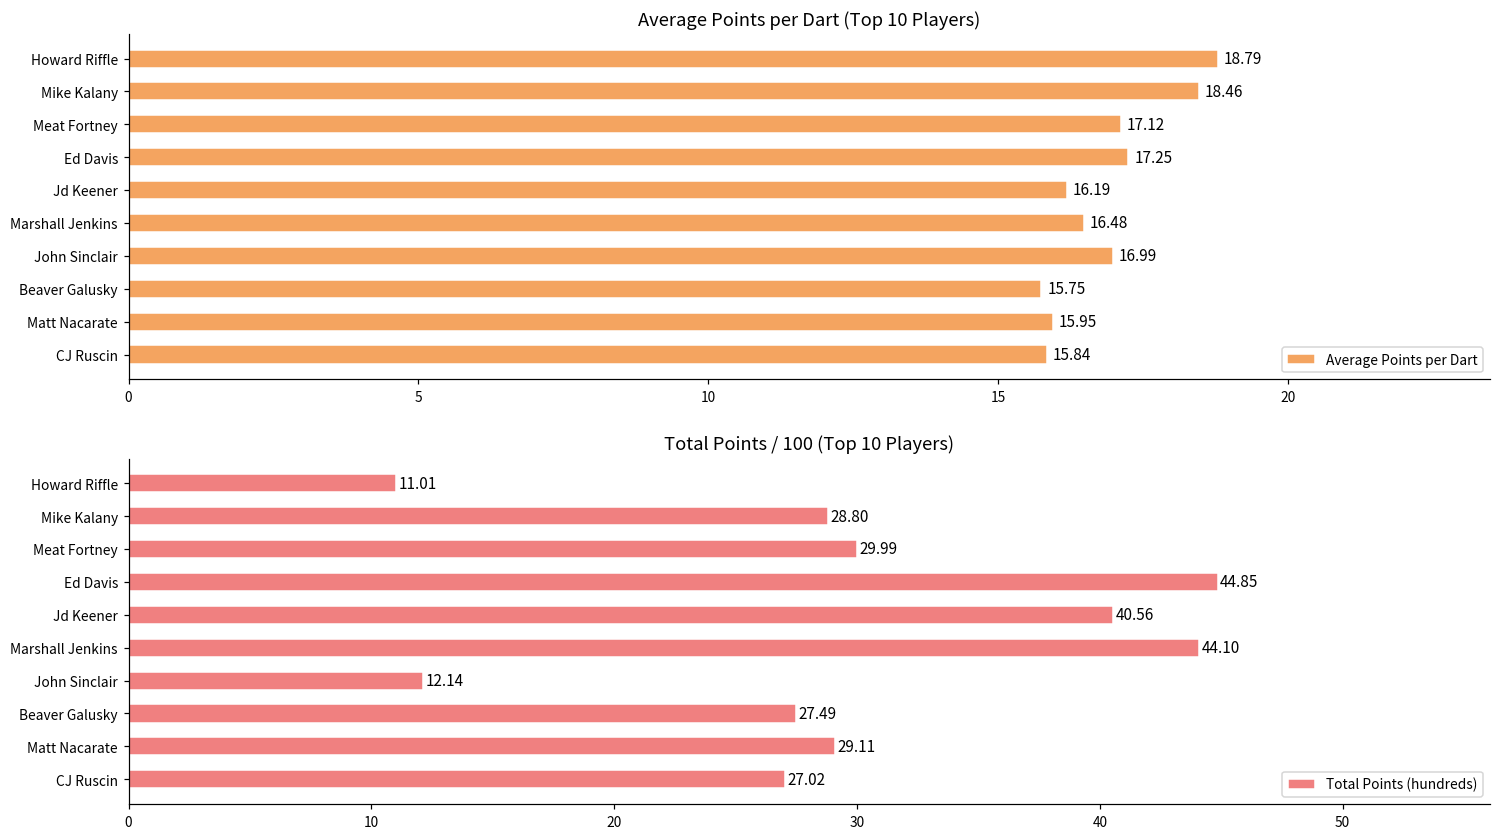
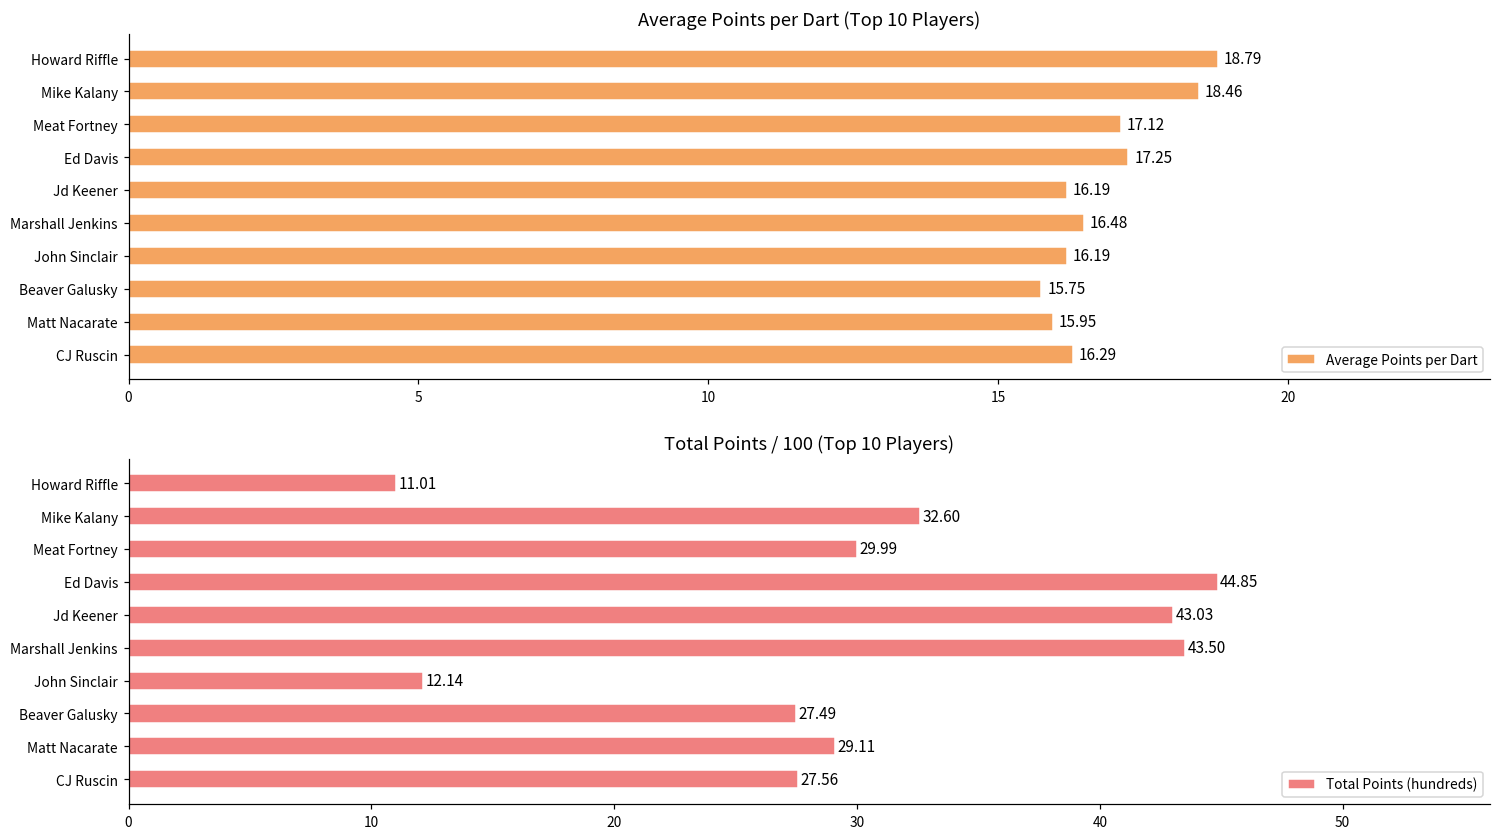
  {
    "Average Points per Dart (Top 10 Players)": {
      "Howard Riffle": 18.79,
      "Mike Kalany": 18.46,
      "Meat Fortney": 17.12,
      "Ed Davis": 17.25,
      "Jd Keener": 16.19,
      "Marshall Jenkins": 16.48,
-     "John Sinclair": 16.99,
+     "John Sinclair": 16.19,
      "Beaver Galusky": 15.75,
      "Matt Nacarate": 15.95,
-     "CJ Ruscin": 15.84
+     "CJ Ruscin": 16.29
    },
    "Total Points / 100 (Top 10 Players)": {
      "Howard Riffle": 11.01,
-     "Mike Kalany": 28.80,
+     "Mike Kalany": 32.60,
      "Meat Fortney": 29.99,
      "Ed Davis": 44.85,
-     "Jd Keener": 40.56,
-     "Marshall Jenkins": 44.10,
+     "Jd Keener": 43.03,
+     "Marshall Jenkins": 43.50,
      "John Sinclair": 12.14,
      "Beaver Galusky": 27.49,
      "Matt Nacarate": 29.11,
-     "CJ Ruscin": 27.02
+     "CJ Ruscin": 27.56
    }
  }
